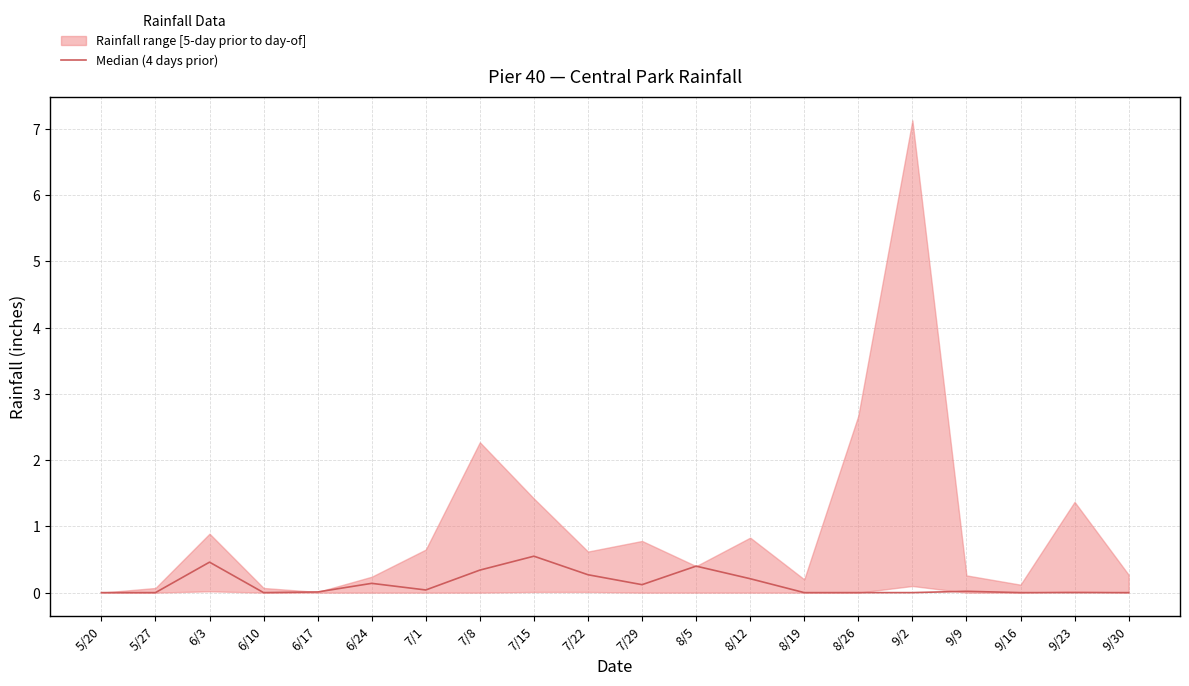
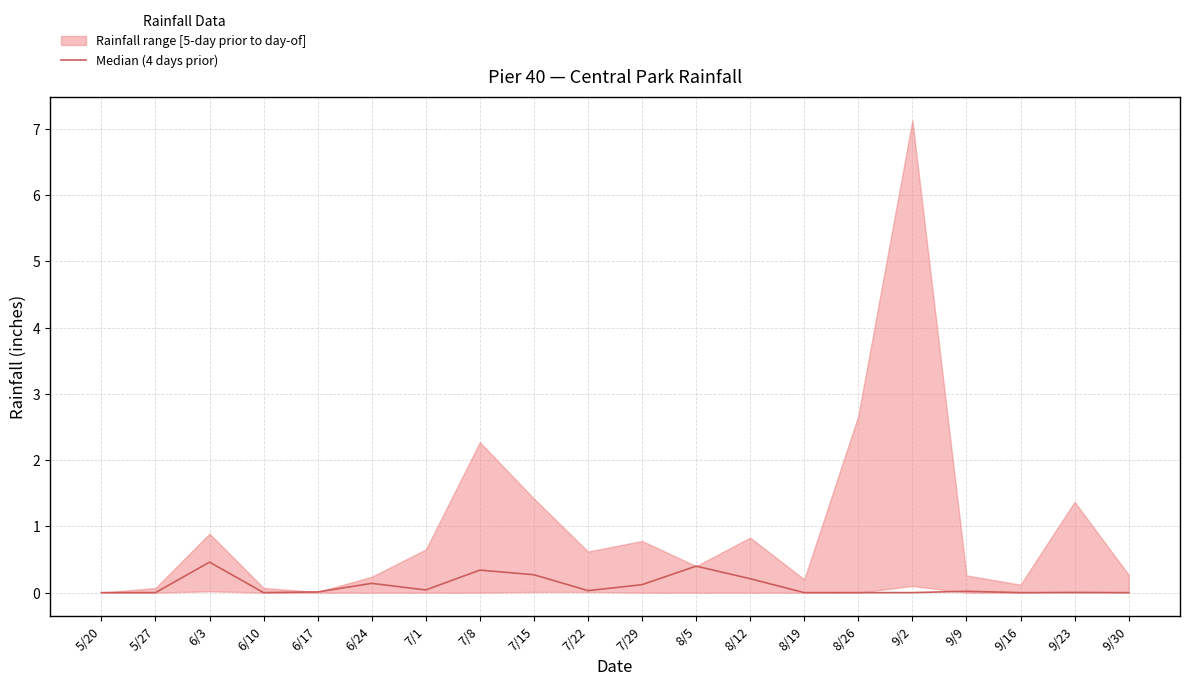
  {
    "Median (4 days prior)": {
      "5/27": 0.0,
      "6/3": 0.5,
      "6/10": 0.0,
      "6/24": 0.1,
      "7/1": 0.0,
      "7/8": 0.3,
-     "7/15": 0.6,
-     "7/22": 0.3,
+     "7/15": 0.3,
+     "7/22": 0.0,
      "7/29": 0.1,
      "8/12": 0.2,
      "8/19": 0.0,
      "8/26": 0.0,
      "9/2": 0.0,
      "9/9": 0.0,
      "9/16": 0.0,
      "9/23": 0.0,
      "9/30": 0.0
    }
  }
